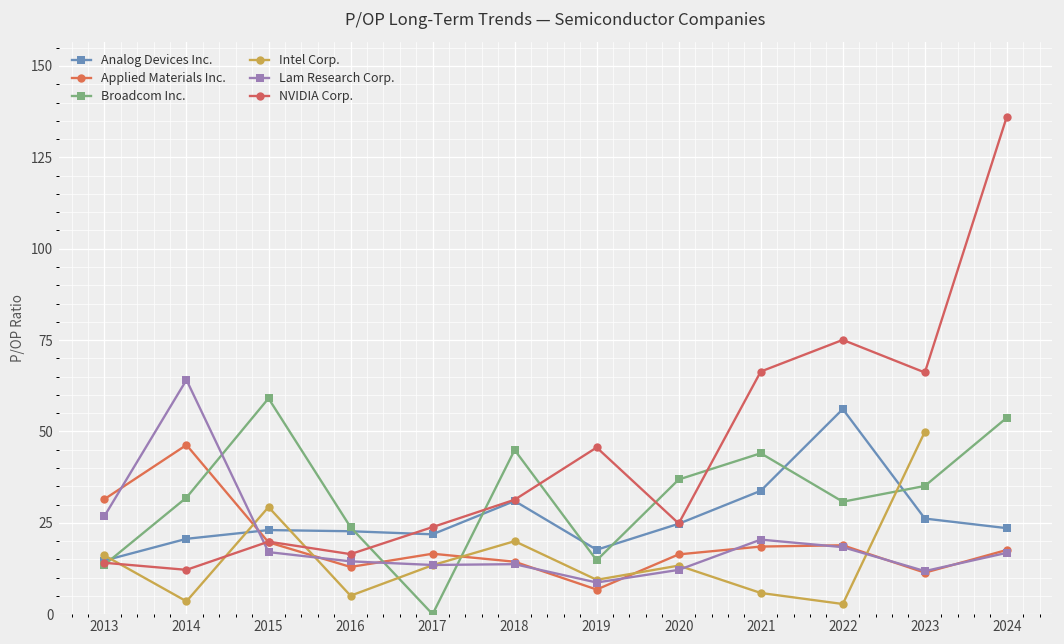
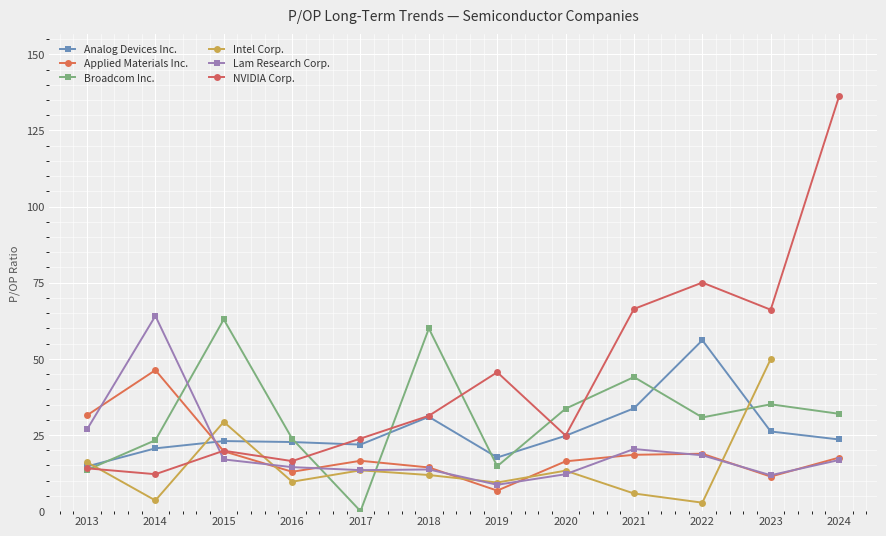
  {
    "Broadcom Inc.": {
-     "2014": 32,
-     "2015": 59,
+     "2014": 23,
+     "2015": 63,
      "2016": 24,
      "2017": 0,
-     "2018": 45,
+     "2018": 60,
      "2019": 15,
-     "2020": 37,
+     "2020": 34,
      "2021": 44,
      "2022": 31,
      "2023": 35,
-     "2024": 54
+     "2024": 32
    },
    "Intel Corp.": {
      "2013": 16,
      "2014": 4,
      "2015": 29,
-     "2016": 5,
-     "2018": 20,
+     "2016": 10,
+     "2018": 12,
      "2020": 13,
      "2021": 6,
      "2022": 3,
      "2023": 50
    }
  }
